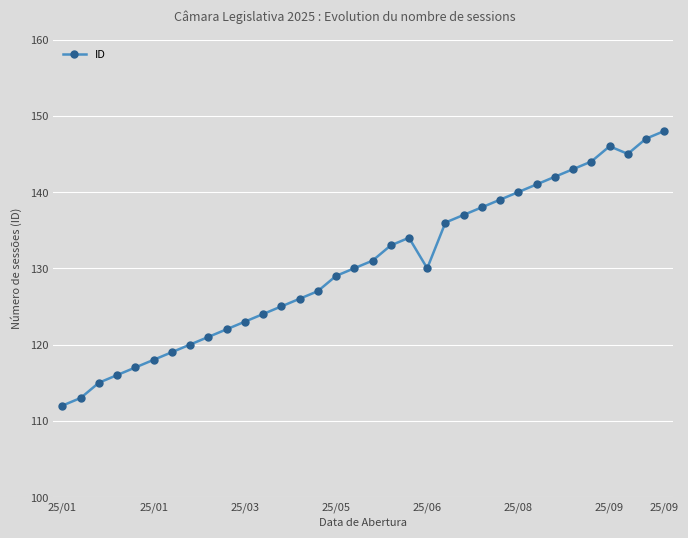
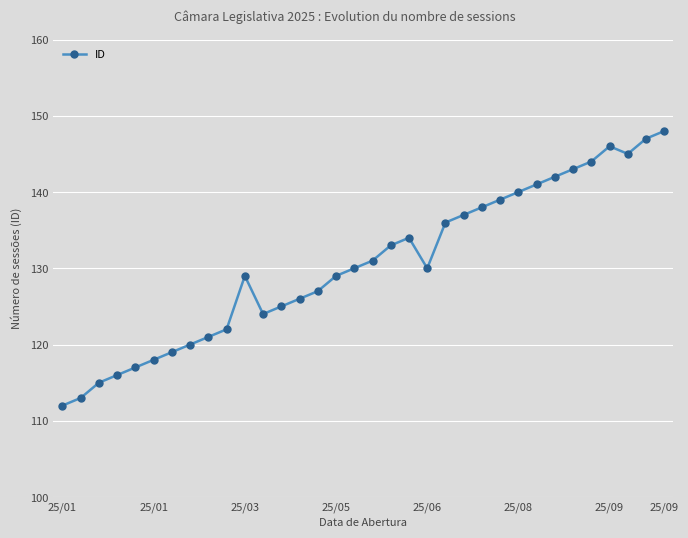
  {
-   "25/03": 123,
+   "25/03": 129,
    "25/05": 129,
    "25/06": 130,
    "25/08": 140
  }
